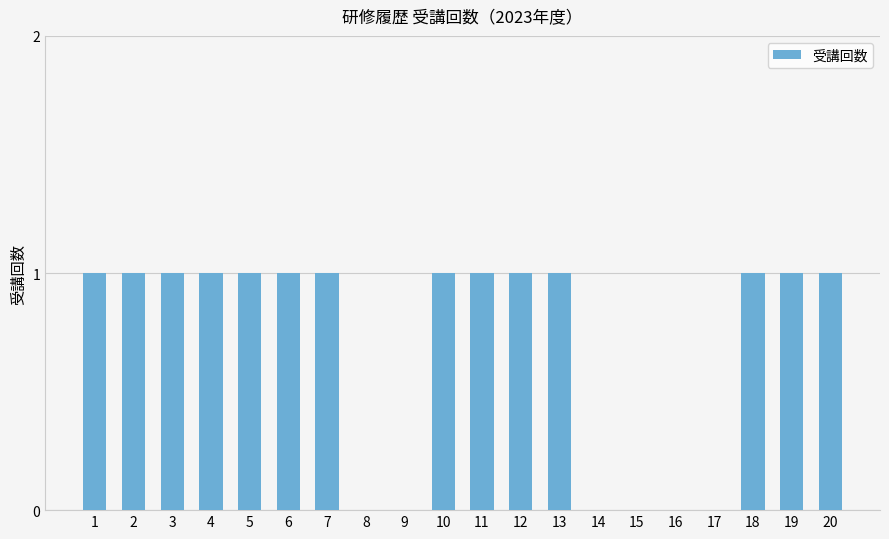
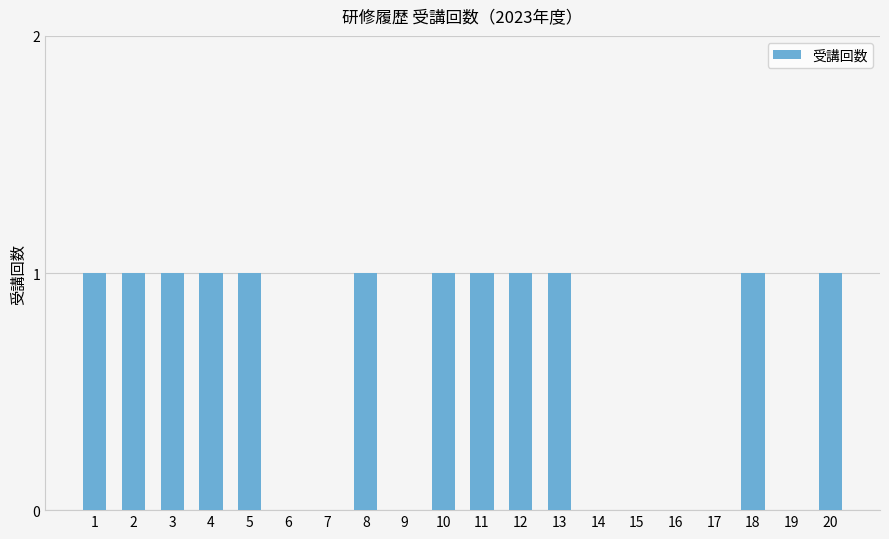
  {
    "1": 1,
    "2": 1,
    "3": 1,
    "4": 1,
    "5": 1,
-   "6": 1,
-   "7": 1,
-   "8": 0,
+   "6": 0,
+   "7": 0,
+   "8": 1,
    "9": 0,
    "10": 1,
    "11": 1,
    "12": 1,
    "13": 1,
    "14": 0,
    "15": 0,
    "16": 0,
    "17": 0,
    "18": 1,
-   "19": 1,
+   "19": 0,
    "20": 1
  }
